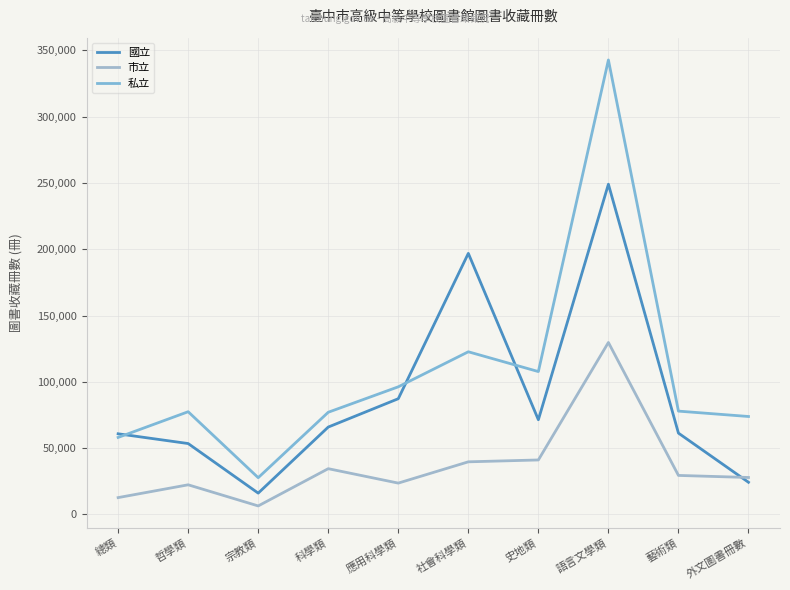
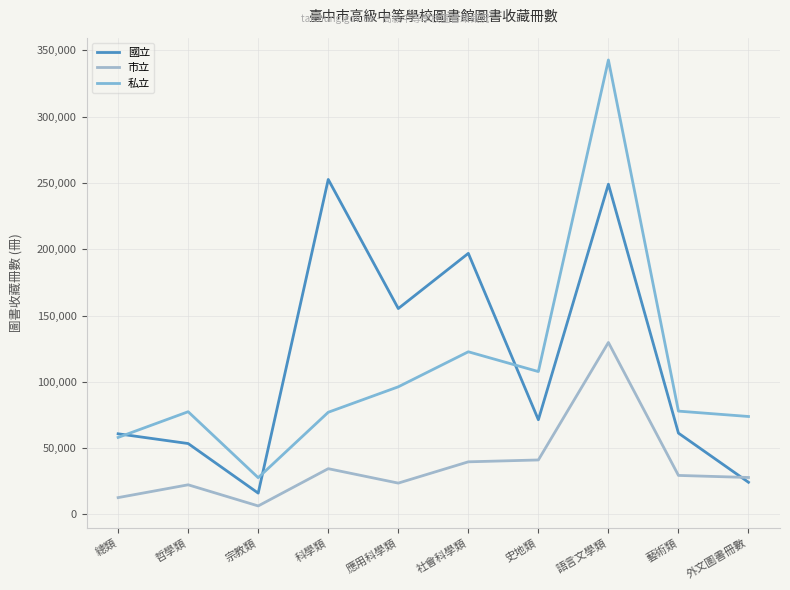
  {
    "國立": {
      "總類": "61,000",
      "哲學類": "54,000",
      "宗教類": "16,000",
-     "科學類": "66,000",
-     "應用科學類": "87,000",
+     "科學類": "253,000",
+     "應用科學類": "155,000",
      "社會科學類": "197,000",
      "史地類": "71,000",
      "語言文學類": "249,000",
      "藝術類": "61,000",
      "外文圖書冊數": "24,000"
    }
  }
